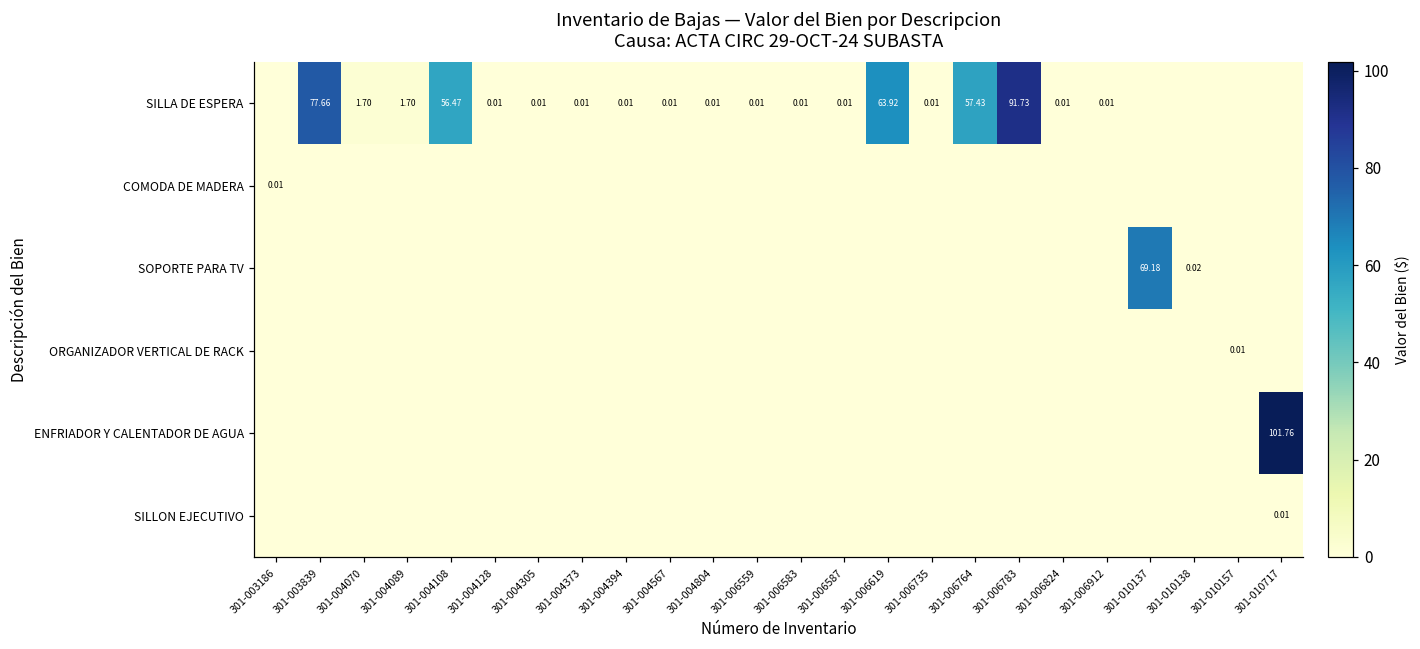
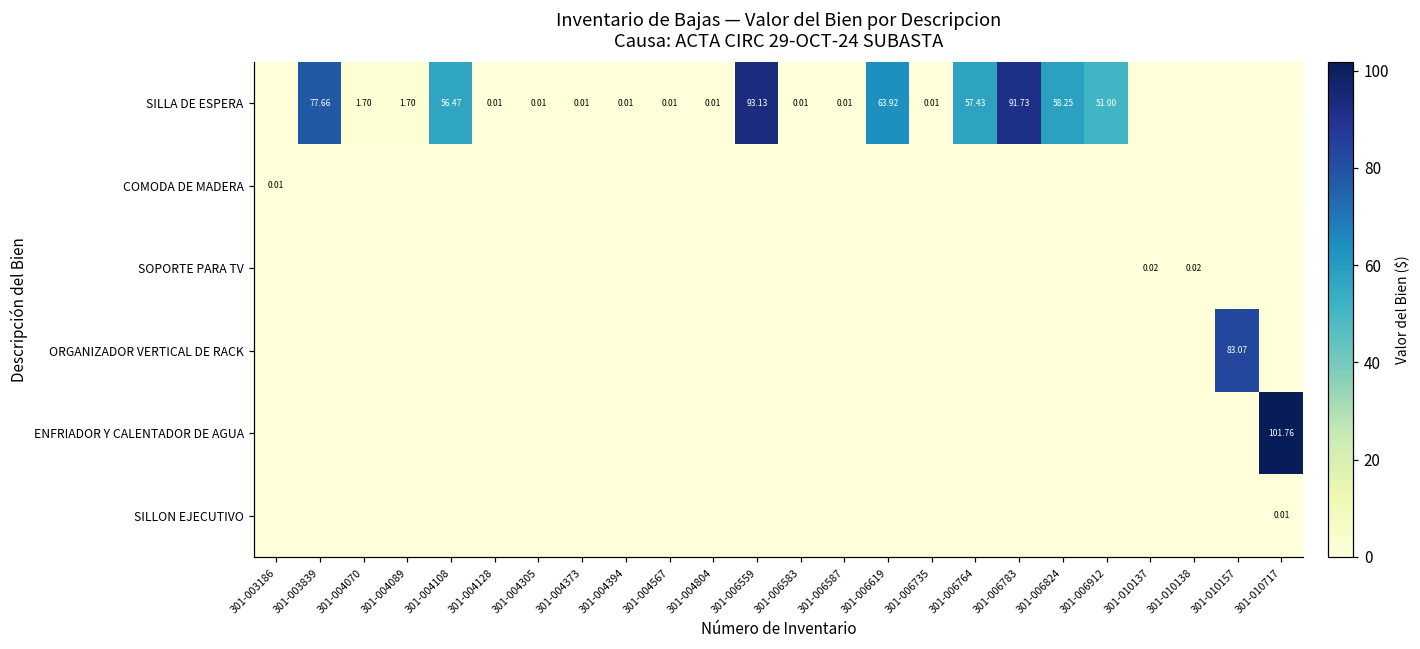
  {
    "SILLA DE ESPERA": {
      "301-003839": 77.66,
      "301-004070": 1.70,
      "301-004089": 1.70,
      "301-004108": 56.47,
      "301-004128": 0.01,
      "301-004305": 0.01,
      "301-004373": 0.01,
      "301-004394": 0.01,
      "301-004567": 0.01,
      "301-004804": 0.01,
-     "301-006559": 0.01,
+     "301-006559": 93.13,
      "301-006583": 0.01,
      "301-006587": 0.01,
      "301-006619": 63.92,
      "301-006735": 0.01,
      "301-006764": 57.43,
      "301-006783": 91.73,
-     "301-006824": 0.01,
-     "301-006912": 0.01
+     "301-006824": 58.25,
+     "301-006912": 51.00
    },
    "COMODA DE MADERA": {
      "301-003186": 0.01
    },
    "SOPORTE PARA TV": {
-     "301-010137": 69.18,
+     "301-010137": 0.02,
      "301-010138": 0.02
    },
    "ORGANIZADOR VERTICAL DE RACK": {
-     "301-010157": 0.01
+     "301-010157": 83.07
    },
    "ENFRIADOR Y CALENTADOR DE AGUA": {
      "301-010717": 101.76
    },
    "SILLON EJECUTIVO": {
      "301-010717": 0.01
    }
  }
